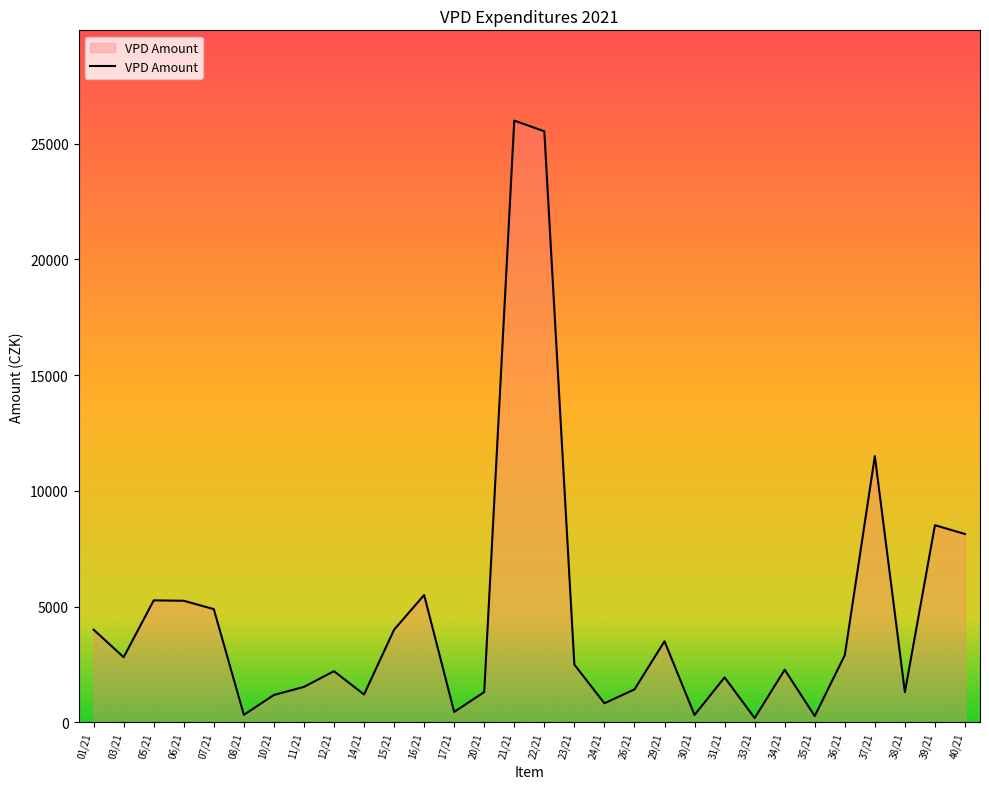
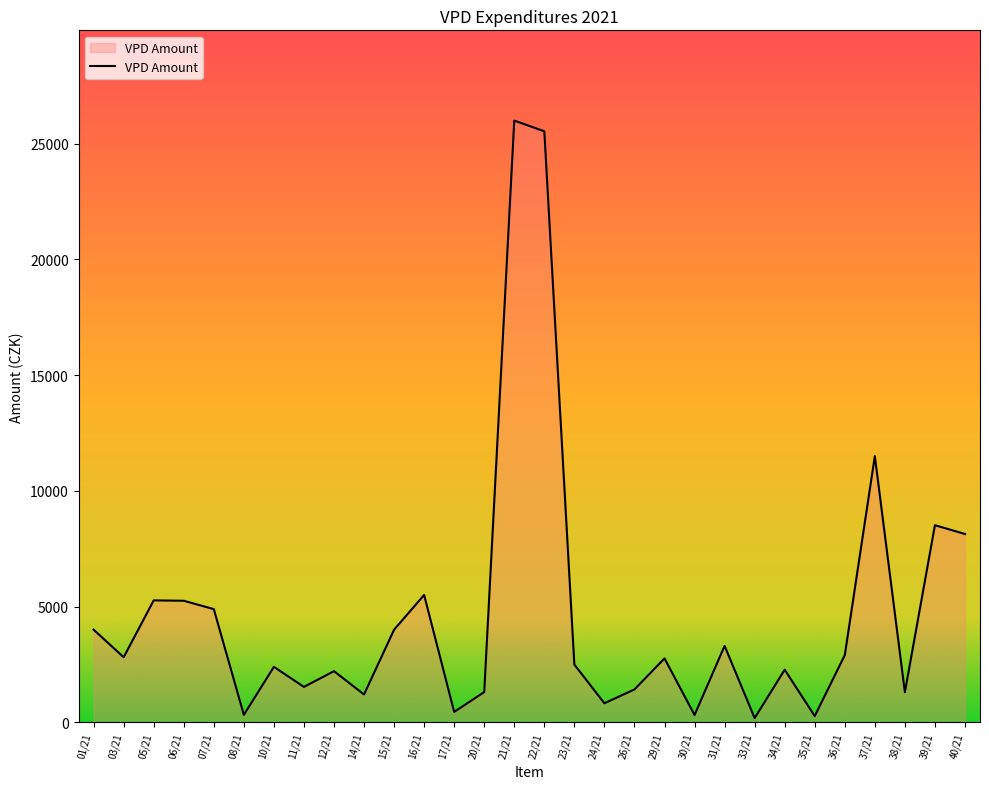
  {
    "01/21": 4000,
    "03/21": 2800,
    "05/21": 5300,
    "06/21": 5300,
    "07/21": 4900,
    "08/21": 300,
-   "10/21": 1200,
+   "10/21": 2400,
    "11/21": 1500,
    "12/21": 2200,
    "14/21": 1200,
    "15/21": 4000,
    "16/21": 5500,
    "17/21": 400,
    "20/21": 1300,
    "21/21": 26000,
    "22/21": 25500,
    "23/21": 2500,
    "24/21": 800,
    "26/21": 1400,
-   "29/21": 3500,
+   "29/21": 2800,
    "30/21": 300,
-   "31/21": 1900,
+   "31/21": 3300,
    "33/21": 200,
    "34/21": 2300,
    "35/21": 300,
    "36/21": 2900,
    "37/21": 11500,
    "38/21": 1300,
    "39/21": 8500,
    "40/21": 8100
  }
